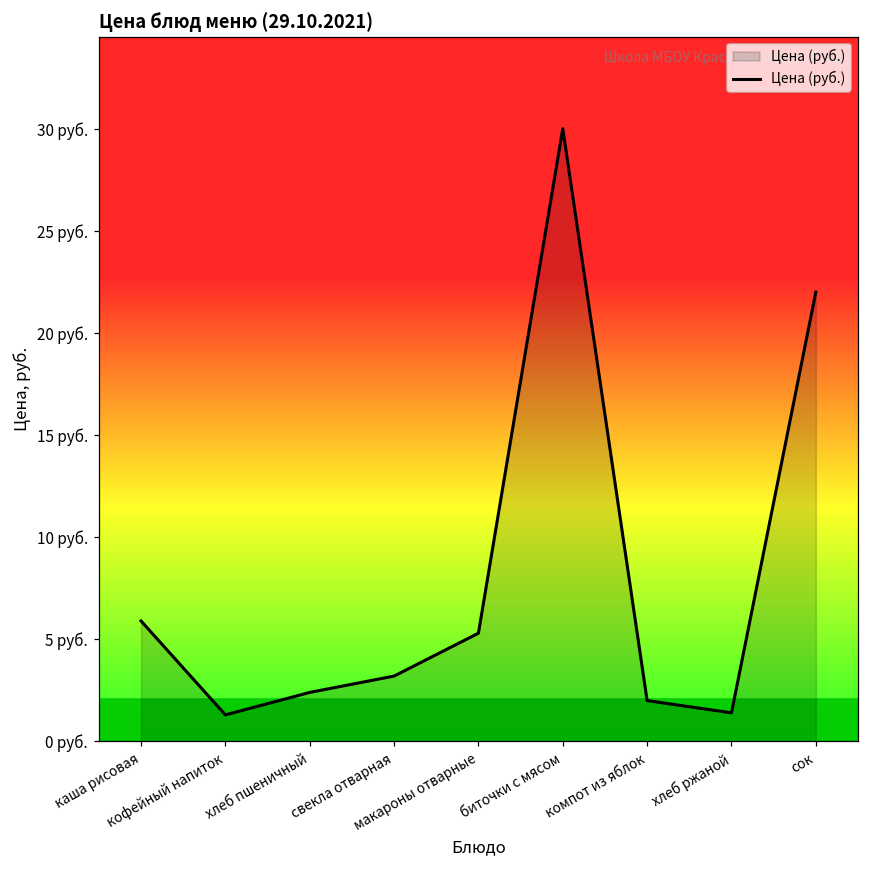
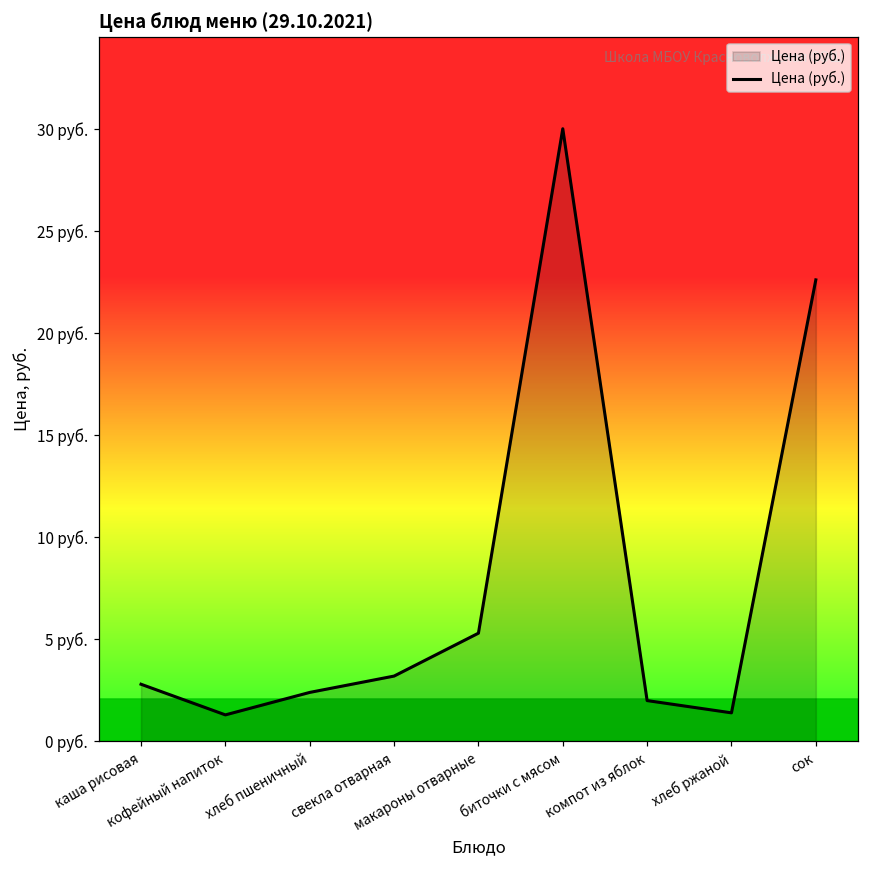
  {
-   "каша рисовая": "5.9 руб.",
+   "каша рисовая": "2.8 руб.",
    "хлеб пшеничный": "2.4 руб.",
    "свекла отварная": "3.2 руб.",
    "макароны отварные": "5.3 руб.",
    "биточки с мясом": "30.0 руб.",
-   "сок": "22.0 руб."
+   "сок": "22.6 руб."
  }
